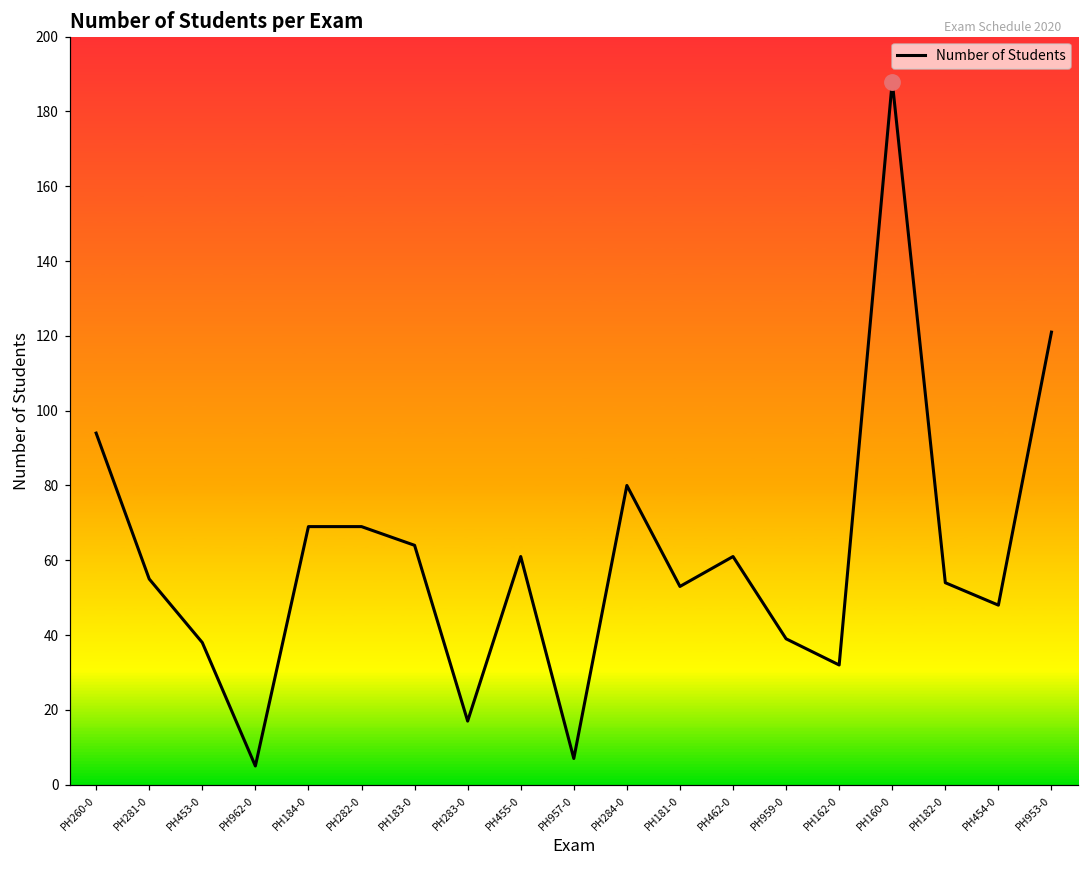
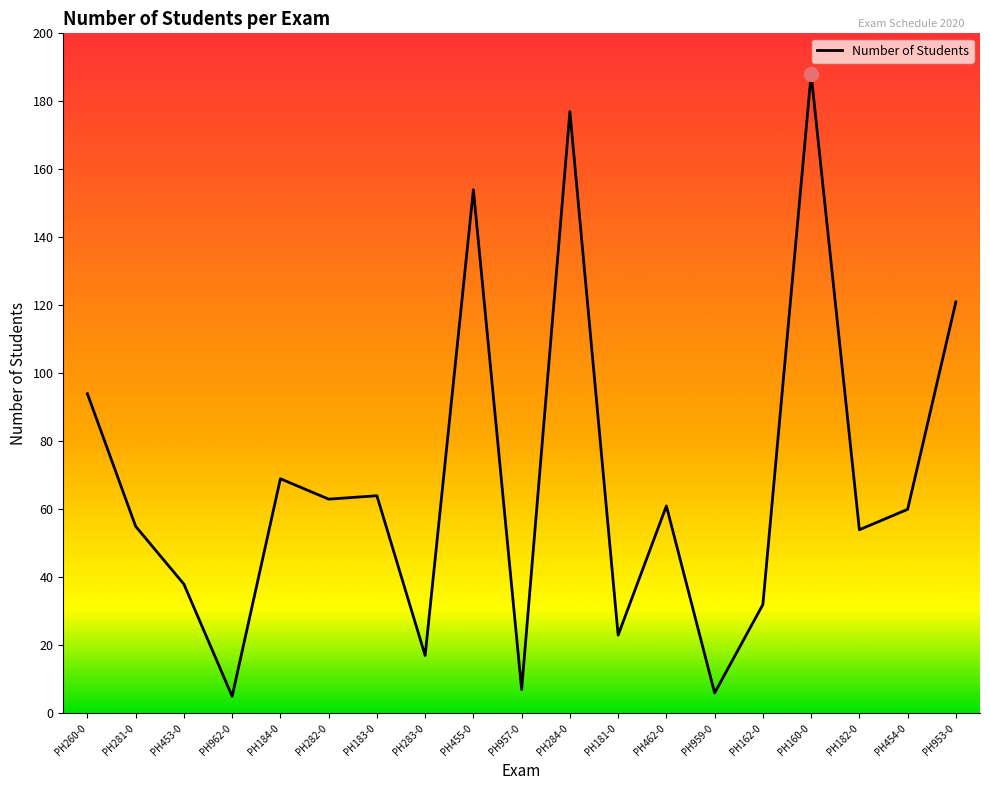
  {
    "Number of Students": {
      "PH260-0": 94,
      "PH281-0": 55,
      "PH453-0": 38,
      "PH962-0": 5,
      "PH184-0": 69,
-     "PH282-0": 69,
+     "PH282-0": 63,
      "PH183-0": 64,
      "PH283-0": 17,
-     "PH455-0": 61,
+     "PH455-0": 154,
      "PH957-0": 7,
-     "PH284-0": 80,
-     "PH181-0": 53,
+     "PH284-0": 177,
+     "PH181-0": 23,
      "PH462-0": 61,
-     "PH959-0": 39,
+     "PH959-0": 6,
      "PH162-0": 32,
      "PH182-0": 54,
-     "PH454-0": 48,
+     "PH454-0": 60,
      "PH953-0": 121
    }
  }
